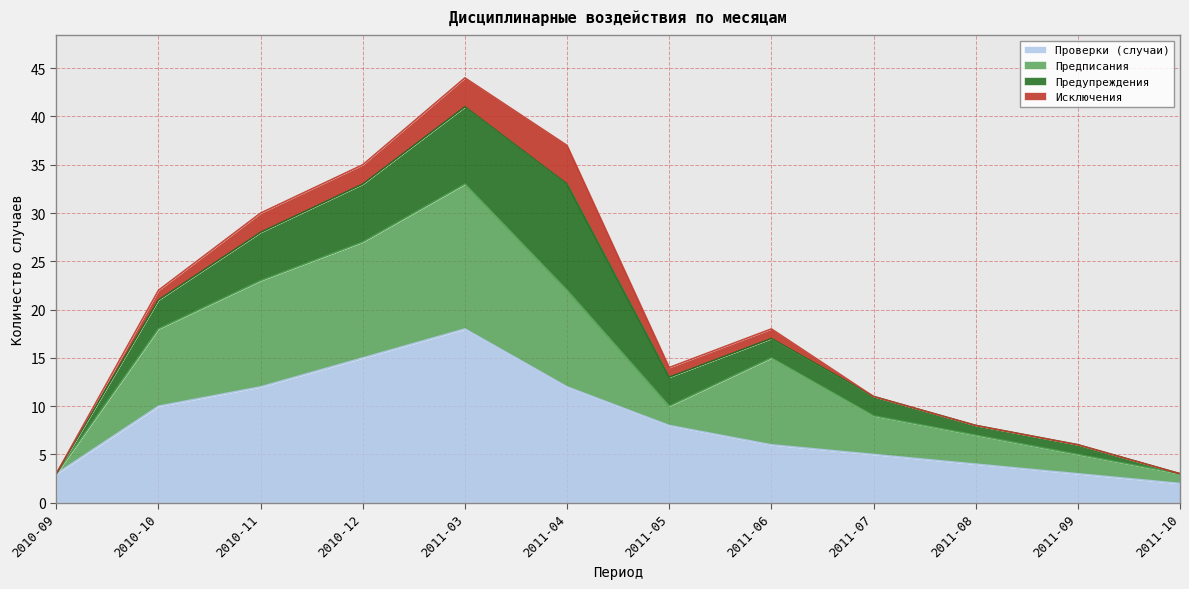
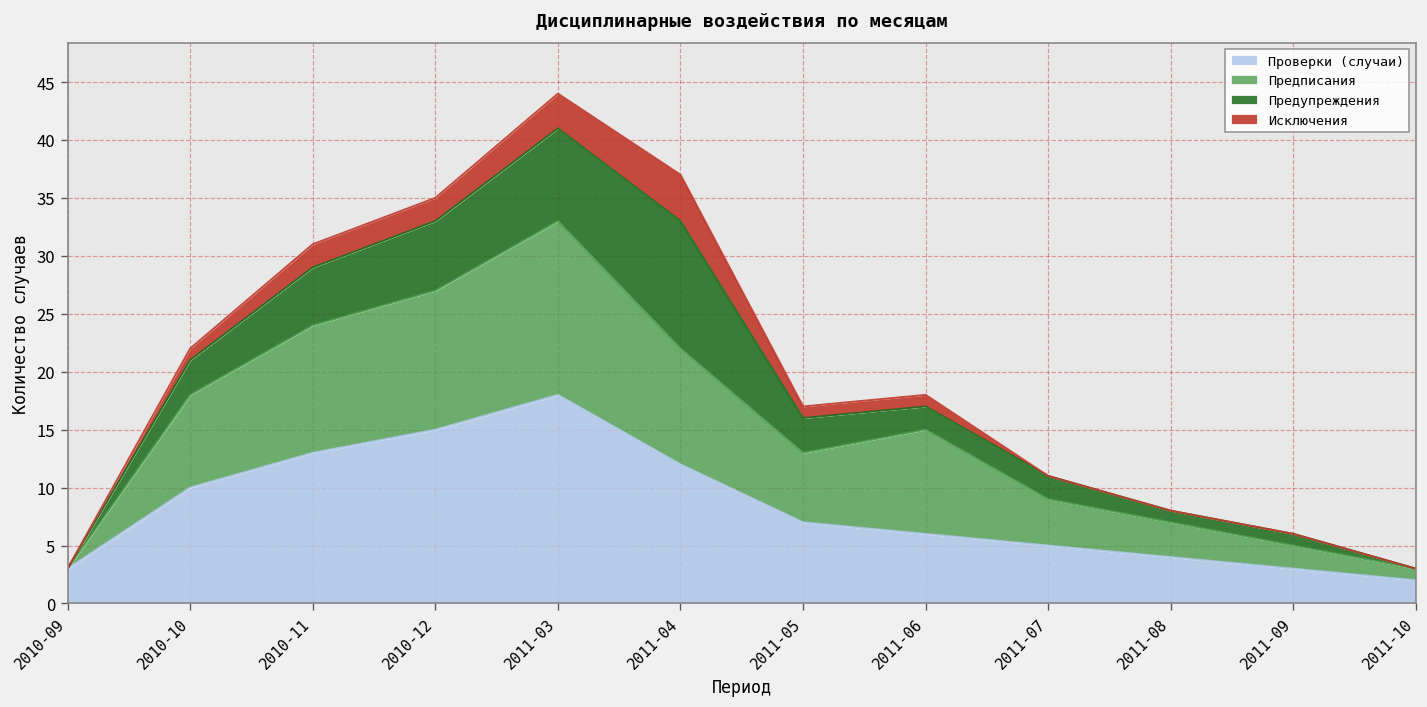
  {
    "Проверки (случаи)": {
      "2010-10": 10,
-     "2010-11": 12,
+     "2010-11": 13,
      "2010-12": 15,
      "2011-03": 18,
      "2011-04": 12,
-     "2011-05": 8,
+     "2011-05": 7,
      "2011-06": 6,
      "2011-07": 5,
      "2011-08": 4,
      "2011-09": 3,
      "2011-10": 2
    },
    "Предписания": {
      "2010-10": 8,
      "2010-11": 11,
      "2010-12": 12,
      "2011-03": 15,
      "2011-04": 10,
-     "2011-05": 2,
+     "2011-05": 6,
      "2011-06": 9,
      "2011-07": 4,
      "2011-08": 3,
      "2011-09": 2
    },
    "Предупреждения": {
      "2010-10": 3,
      "2010-11": 5,
      "2010-12": 6,
      "2011-03": 8,
      "2011-04": 11,
      "2011-05": 3,
      "2011-06": 2
    },
    "Исключения": {
      "2010-10": 1,
      "2010-11": 2,
      "2010-12": 2,
      "2011-03": 3,
      "2011-04": 4,
      "2011-05": 1,
      "2011-06": 1
    }
  }
